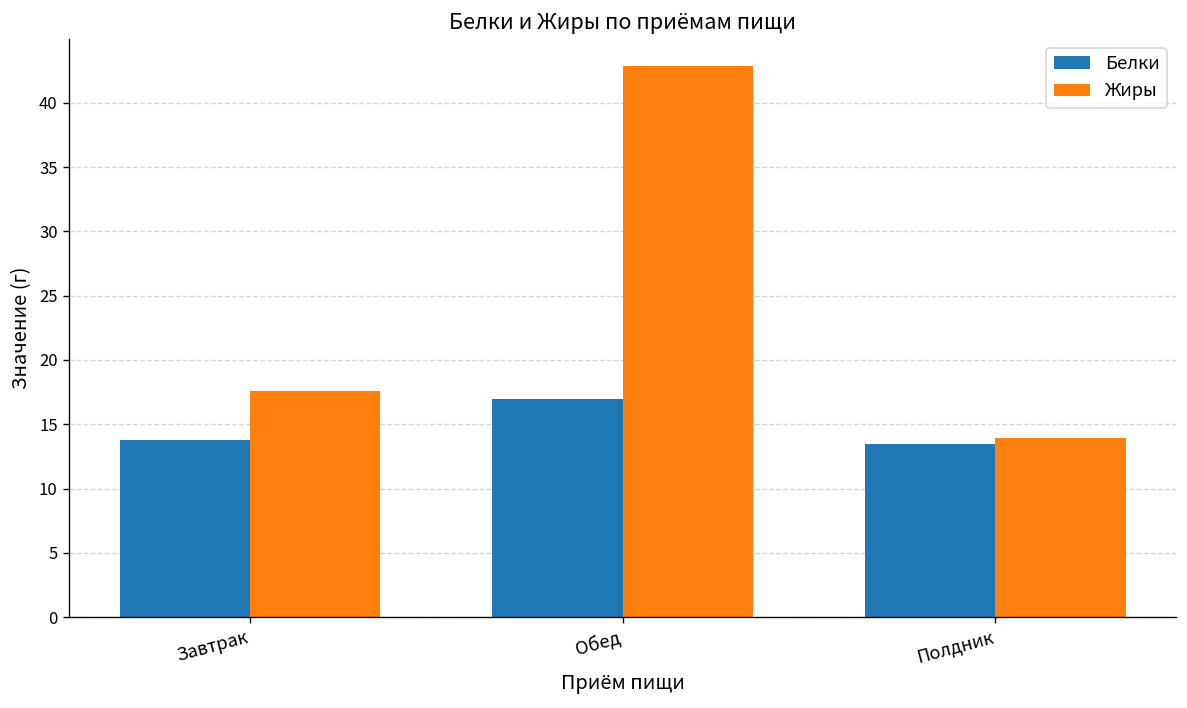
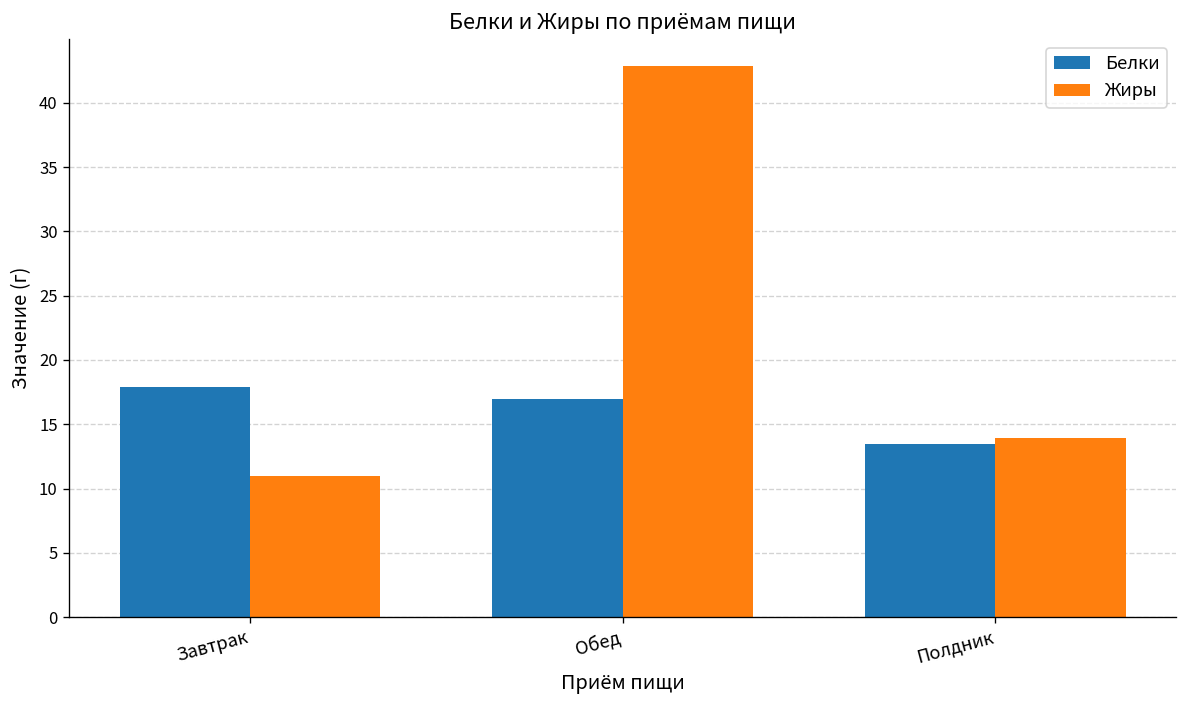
  {
    "Белки": {
-     "Завтрак": 13.8,
+     "Завтрак": 17.9,
      "Обед": 17.0,
      "Полдник": 13.4
    },
    "Жиры": {
-     "Завтрак": 17.6,
+     "Завтрак": 11.0,
      "Обед": 42.9,
      "Полдник": 13.9
    }
  }
